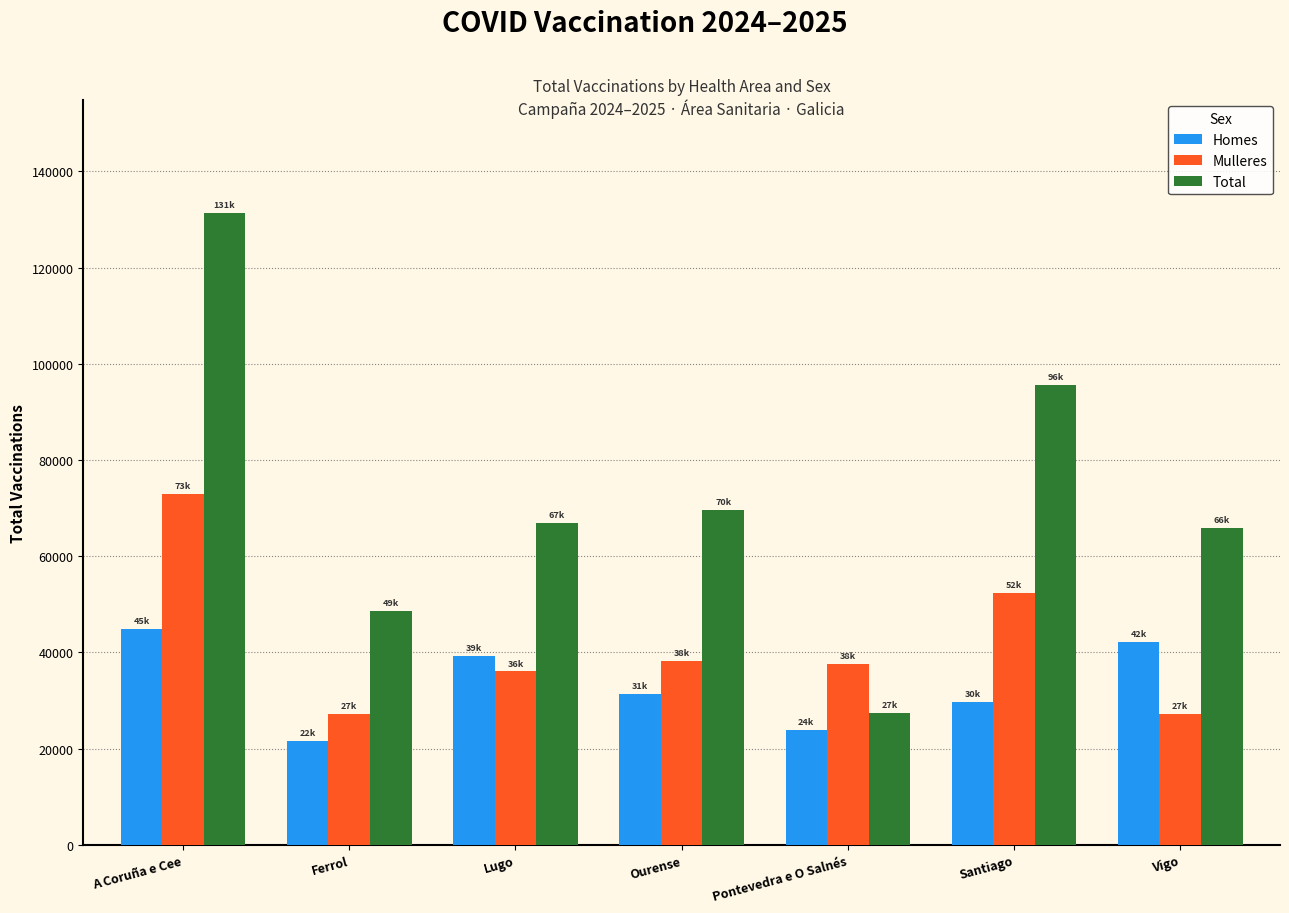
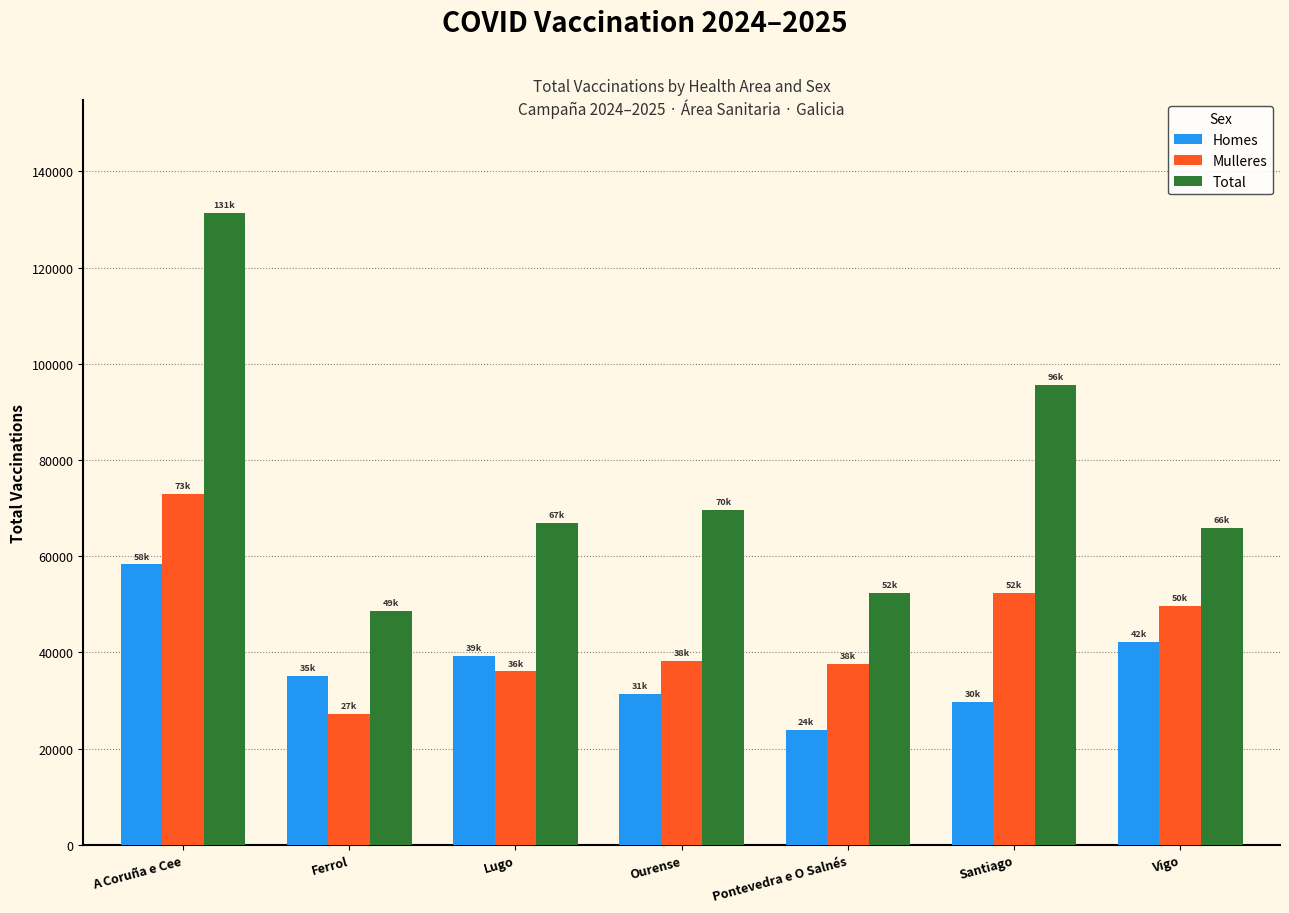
  {
    "Homes": {
-     "A Coruña e Cee": "45k",
-     "Ferrol": "22k",
+     "A Coruña e Cee": "58k",
+     "Ferrol": "35k",
      "Lugo": "39k",
      "Ourense": "31k",
      "Pontevedra e O Salnés": "24k",
      "Santiago": "30k",
      "Vigo": "42k"
    },
    "Mulleres": {
      "A Coruña e Cee": "73k",
      "Ferrol": "27k",
      "Lugo": "36k",
      "Ourense": "38k",
      "Pontevedra e O Salnés": "38k",
      "Santiago": "52k",
-     "Vigo": "27k"
+     "Vigo": "50k"
    },
    "Total": {
      "A Coruña e Cee": "131k",
      "Ferrol": "49k",
      "Lugo": "67k",
      "Ourense": "70k",
-     "Pontevedra e O Salnés": "27k",
+     "Pontevedra e O Salnés": "52k",
      "Santiago": "96k",
      "Vigo": "66k"
    }
  }
